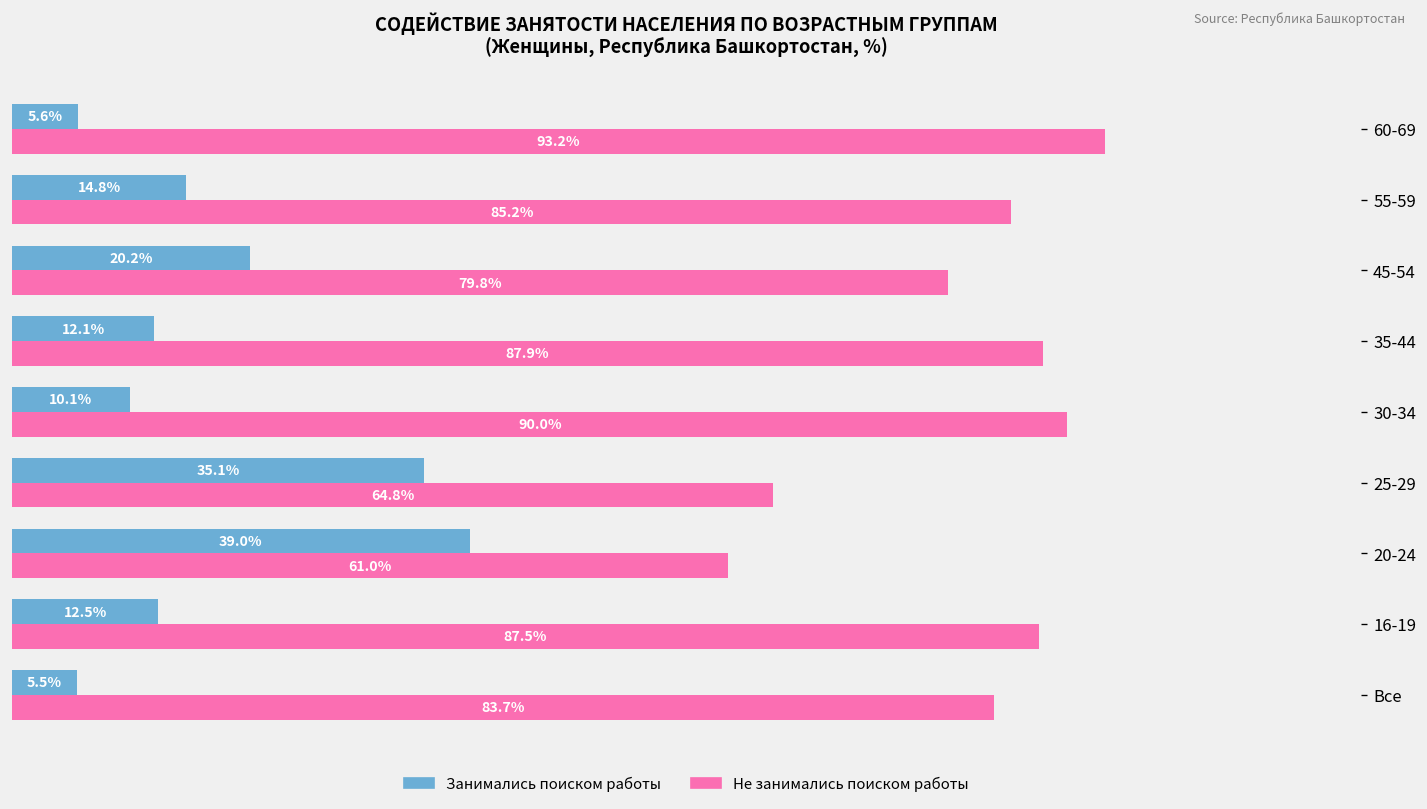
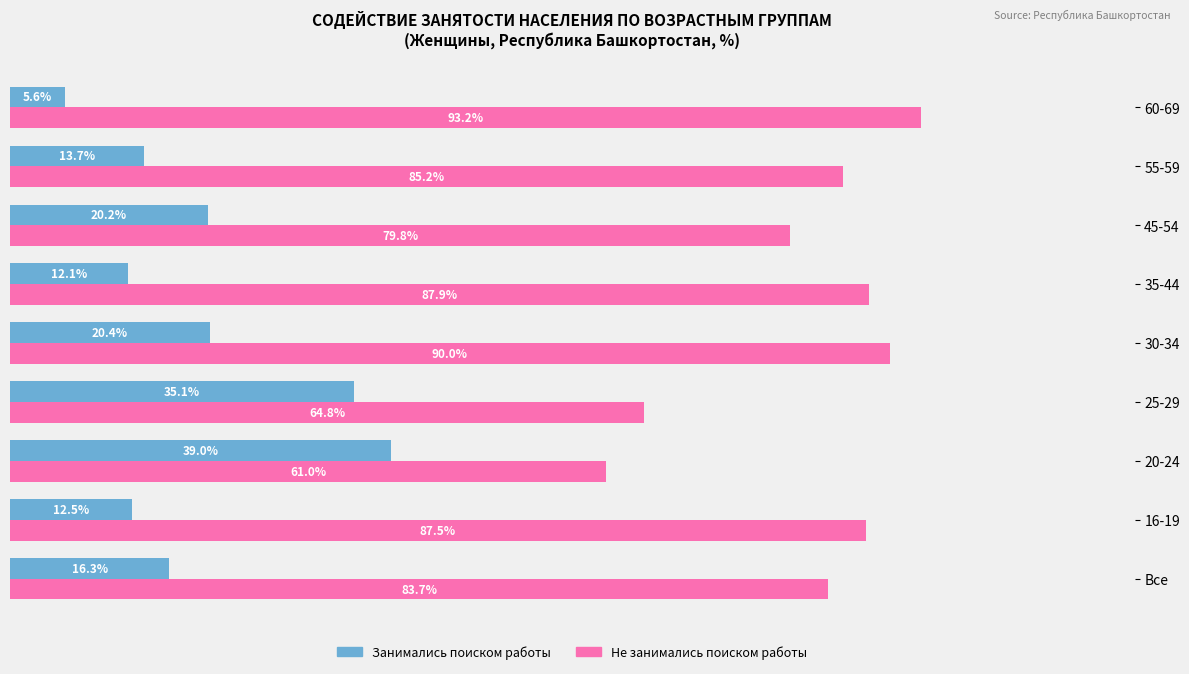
  {
    "Занимались поиском работы": {
      "60-69": "5.6%",
-     "55-59": "14.8%",
+     "55-59": "13.7%",
      "45-54": "20.2%",
      "35-44": "12.1%",
-     "30-34": "10.1%",
+     "30-34": "20.4%",
      "25-29": "35.1%",
      "20-24": "39.0%",
      "16-19": "12.5%",
-     "Все": "5.5%"
+     "Все": "16.3%"
    },
    "Не занимались поиском работы": {
      "60-69": "93.2%",
      "55-59": "85.2%",
      "45-54": "79.8%",
      "35-44": "87.9%",
      "30-34": "90.0%",
      "25-29": "64.8%",
      "20-24": "61.0%",
      "16-19": "87.5%",
      "Все": "83.7%"
    }
  }
